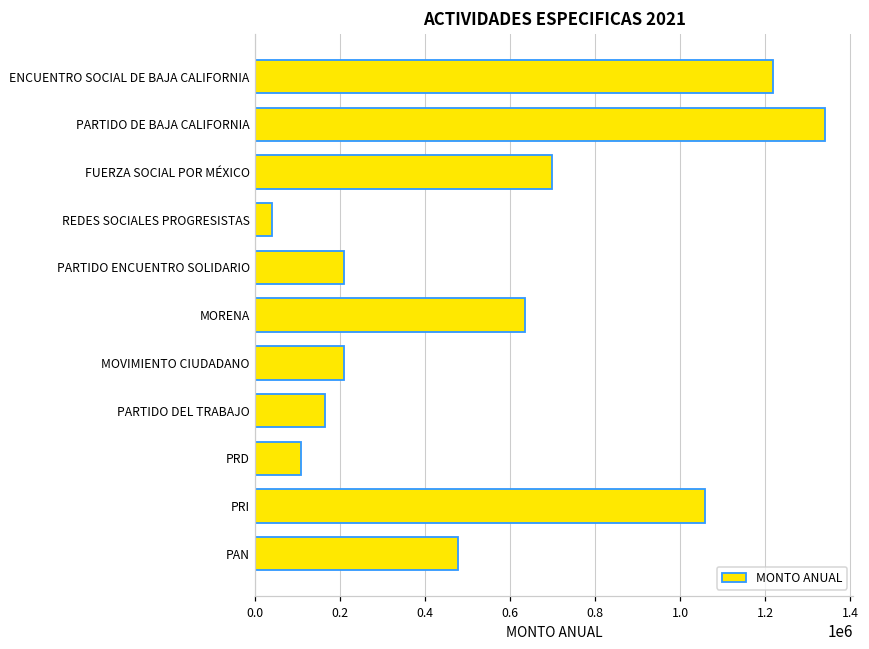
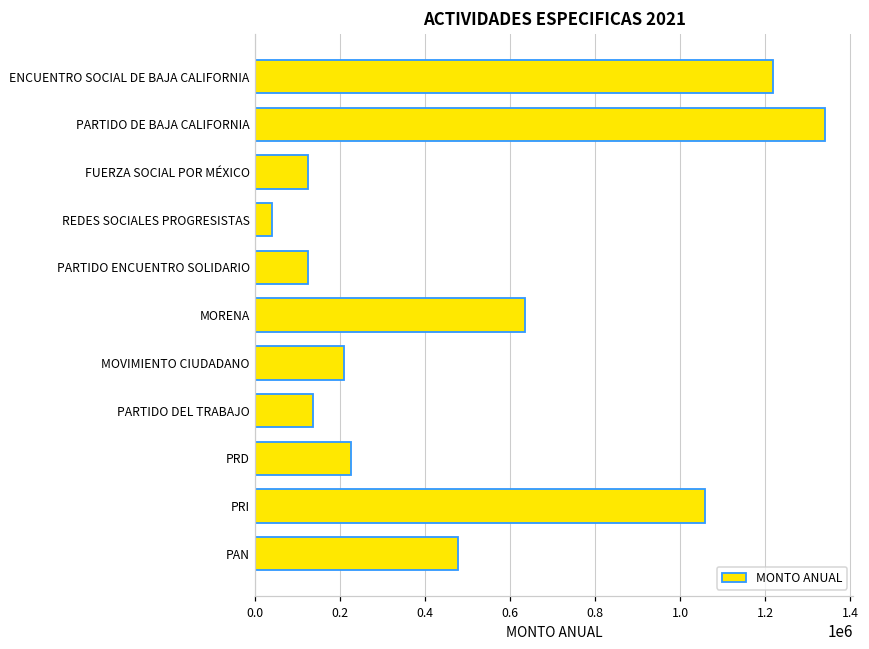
  {
    "ENCUENTRO SOCIAL DE BAJA CALIFORNIA": 1220000,
    "PARTIDO DE BAJA CALIFORNIA": 1340000,
-   "FUERZA SOCIAL POR MÉXICO": 700000,
+   "FUERZA SOCIAL POR MÉXICO": 130000,
    "REDES SOCIALES PROGRESISTAS": 40000,
-   "PARTIDO ENCUENTRO SOLIDARIO": 210000,
+   "PARTIDO ENCUENTRO SOLIDARIO": 130000,
    "MORENA": 640000,
    "MOVIMIENTO CIUDADANO": 210000,
-   "PARTIDO DEL TRABAJO": 160000,
-   "PRD": 110000,
+   "PARTIDO DEL TRABAJO": 140000,
+   "PRD": 230000,
    "PRI": 1060000,
    "PAN": 480000
  }
